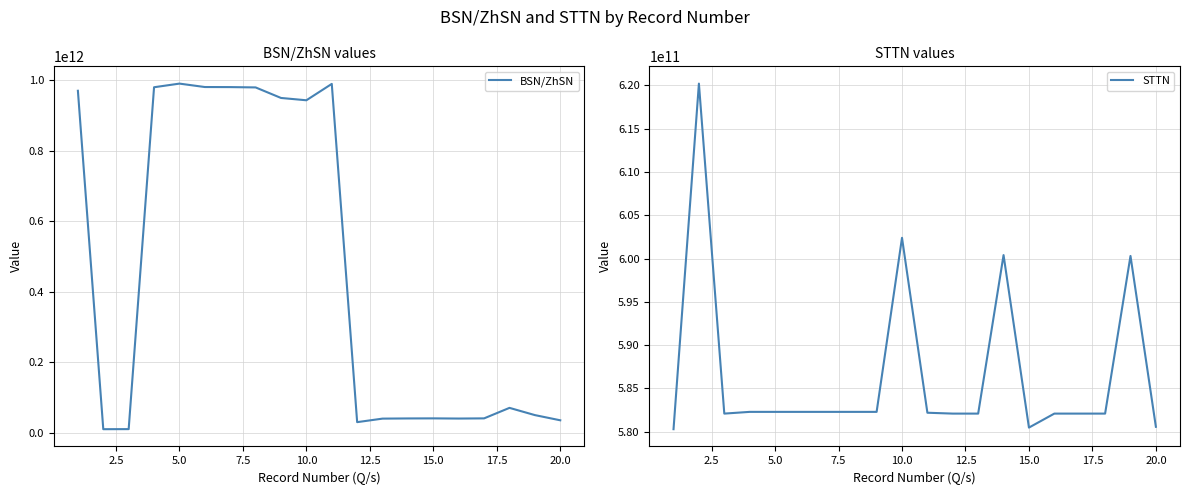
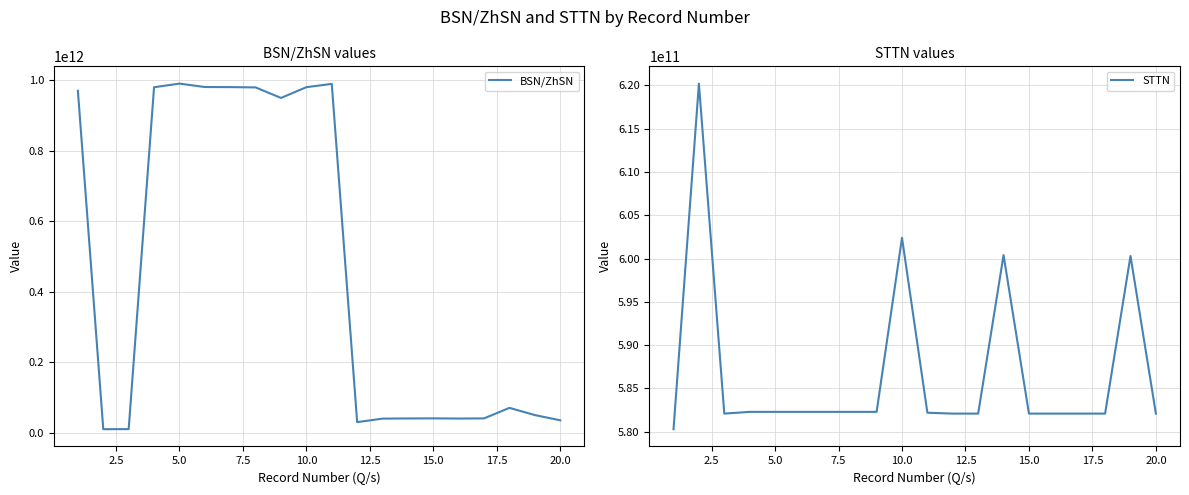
  {
    "BSN/ZhSN values": {
      "5.0": 990000000000,
-     "10.0": 940000000000,
+     "10.0": 980000000000,
      "15.0": 40000000000,
      "20.0": 40000000000
    },
    "STTN values": {
      "5.0": 582000000000,
      "10.0": 602000000000,
-     "15.0": 580000000000,
-     "20.0": 581000000000
+     "15.0": 582000000000,
+     "20.0": 582000000000
    }
  }
